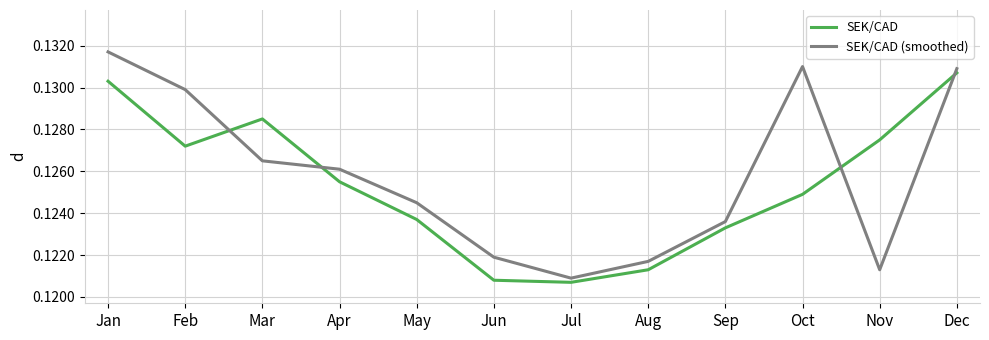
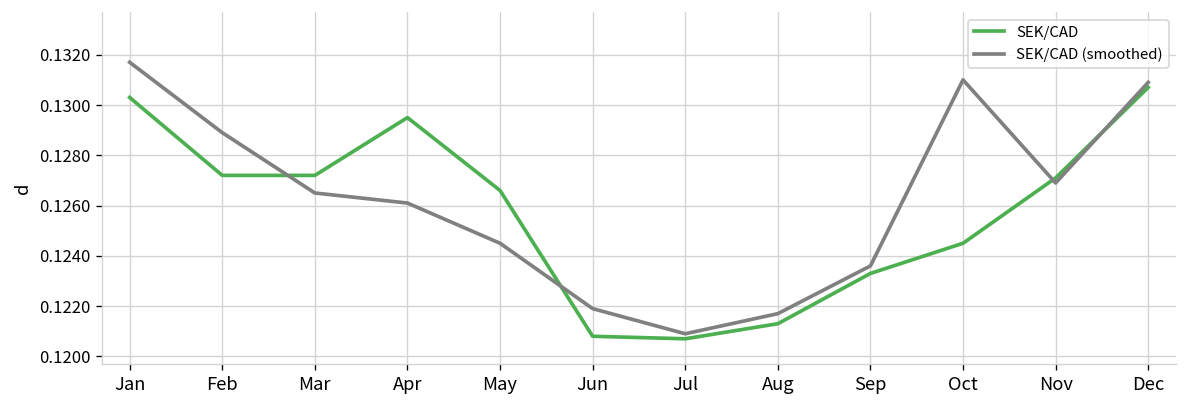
  {
    "SEK/CAD": {
      "Jan": 0.1303,
      "Feb": 0.1272,
-     "Mar": 0.1285,
-     "Apr": 0.1255,
-     "May": 0.1237,
+     "Mar": 0.1272,
+     "Apr": 0.1295,
+     "May": 0.1266,
      "Jun": 0.1208,
      "Jul": 0.1207,
      "Aug": 0.1213,
      "Sep": 0.1233,
-     "Oct": 0.1249,
-     "Nov": 0.1275,
+     "Oct": 0.1245,
+     "Nov": 0.1271,
      "Dec": 0.1307
    },
    "SEK/CAD (smoothed)": {
      "Jan": 0.1317,
-     "Feb": 0.1299,
+     "Feb": 0.1289,
      "Mar": 0.1265,
      "Apr": 0.1261,
      "May": 0.1245,
      "Jun": 0.1219,
      "Jul": 0.1209,
      "Aug": 0.1217,
      "Sep": 0.1236,
      "Oct": 0.1310,
-     "Nov": 0.1213,
+     "Nov": 0.1269,
      "Dec": 0.1309
    }
  }
